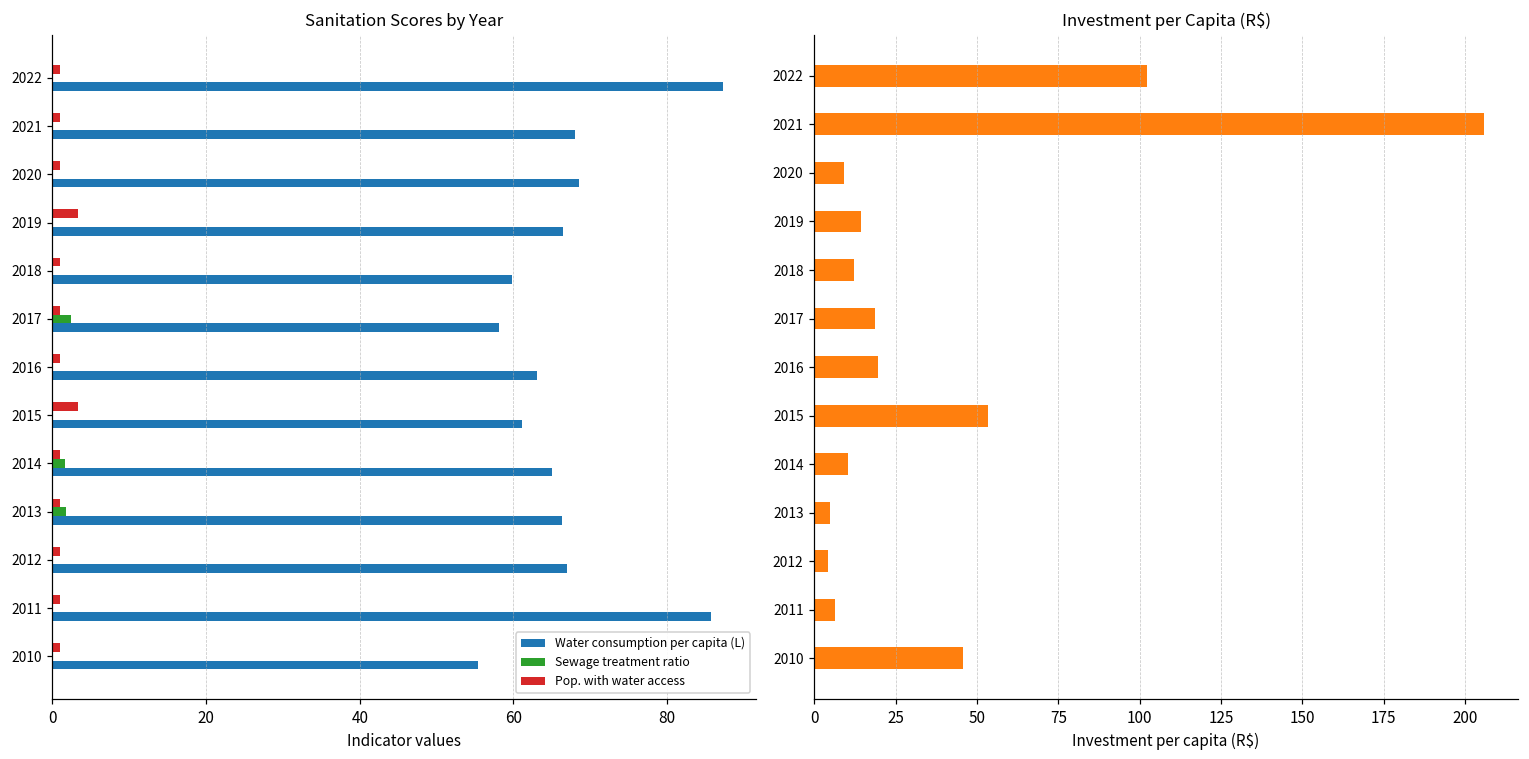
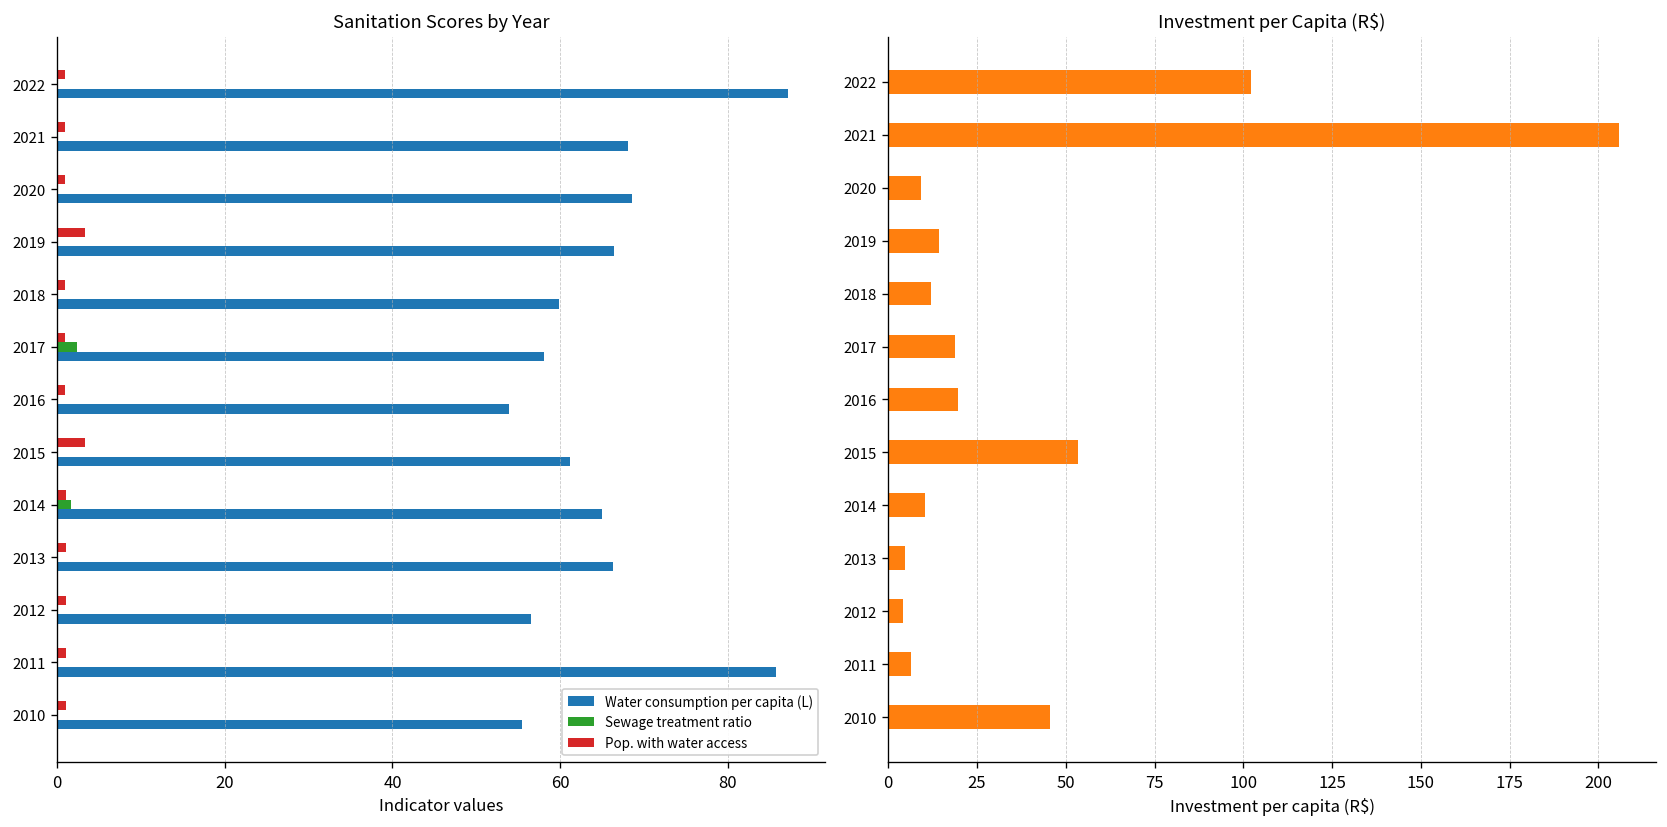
  {
    "Sanitation Scores by Year": {
      "Water consumption per capita (L)": {
        "2022": 87,
        "2021": 68,
        "2020": 69,
        "2019": 66,
        "2018": 60,
        "2017": 58,
-       "2016": 63,
+       "2016": 54,
        "2015": 61,
        "2014": 65,
        "2013": 66,
-       "2012": 67,
+       "2012": 57,
        "2011": 86,
        "2010": 55
      },
      "Sewage treatment ratio": {
        "2017": 2,
        "2014": 2,
-       "2013": 2
+       "2013": 0
      },
      "Pop. with water access": {
        "2022": 1,
        "2021": 1,
        "2020": 1,
        "2019": 3,
        "2018": 1,
        "2017": 1,
        "2016": 1,
        "2015": 3,
        "2014": 1,
        "2013": 1,
        "2012": 1,
        "2011": 1,
        "2010": 1
      }
    },
    "Investment per Capita (R$)": {
      "2022": 102,
      "2021": 206,
      "2020": 9,
      "2019": 14,
      "2018": 12,
      "2017": 19,
      "2016": 20,
      "2015": 53,
      "2014": 10,
      "2013": 5,
      "2012": 4,
      "2011": 7,
      "2010": 46
    }
  }
